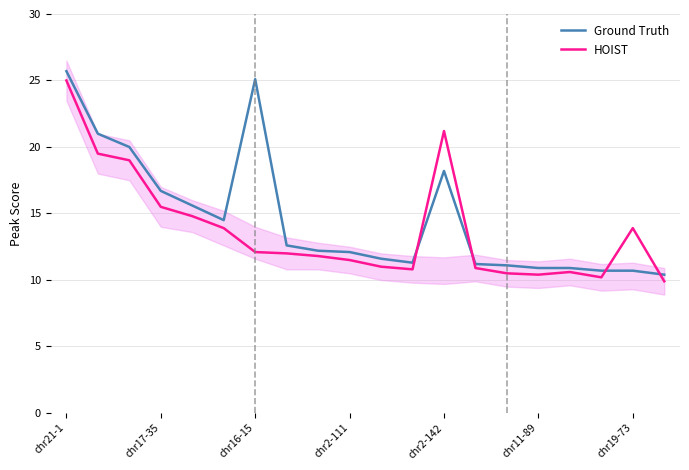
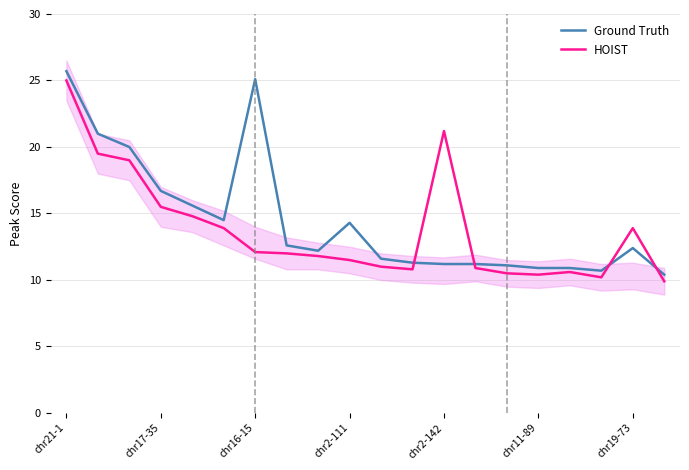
  {
    "Ground Truth": {
      "chr21-1": 25.7,
      "chr17-35": 16.7,
      "chr16-15": 25.1,
-     "chr2-111": 12.1,
-     "chr2-142": 18.2,
+     "chr2-111": 14.3,
+     "chr2-142": 11.2,
      "chr11-89": 10.9,
-     "chr19-73": 10.7
+     "chr19-73": 12.4
    },
    "HOIST": {
      "chr21-1": 25.0,
      "chr17-35": 15.5,
      "chr16-15": 12.1,
      "chr2-111": 11.5,
      "chr2-142": 21.2,
      "chr11-89": 10.4,
      "chr19-73": 13.9
    }
  }
